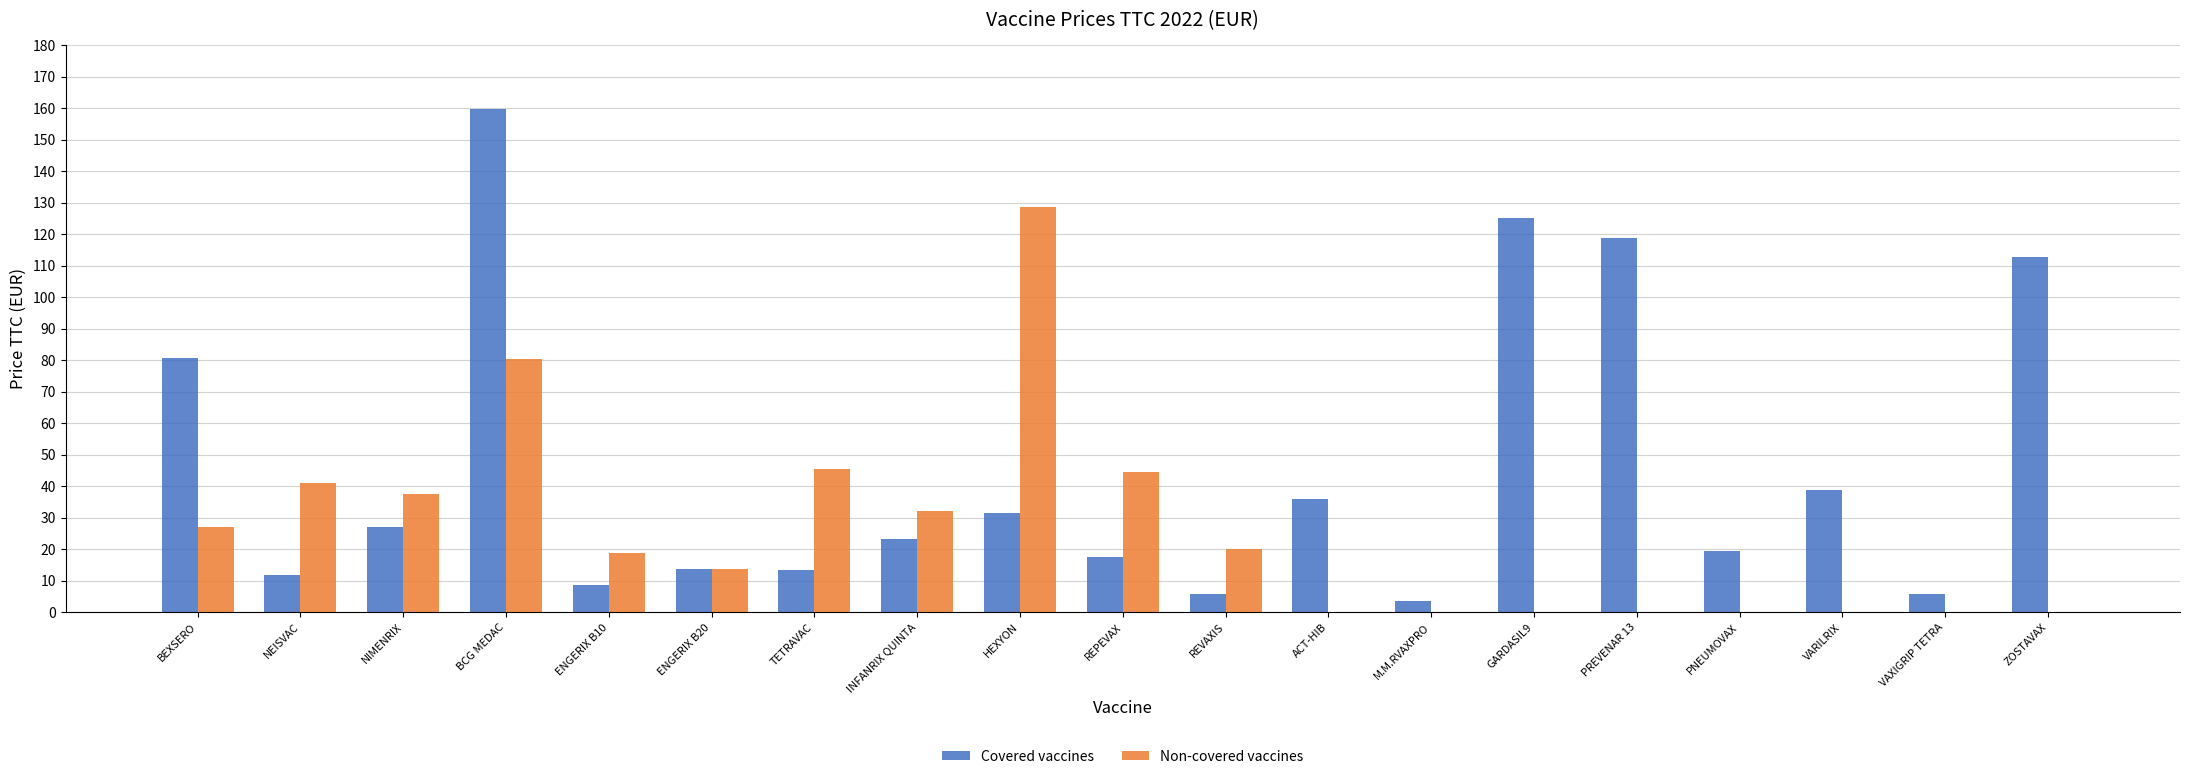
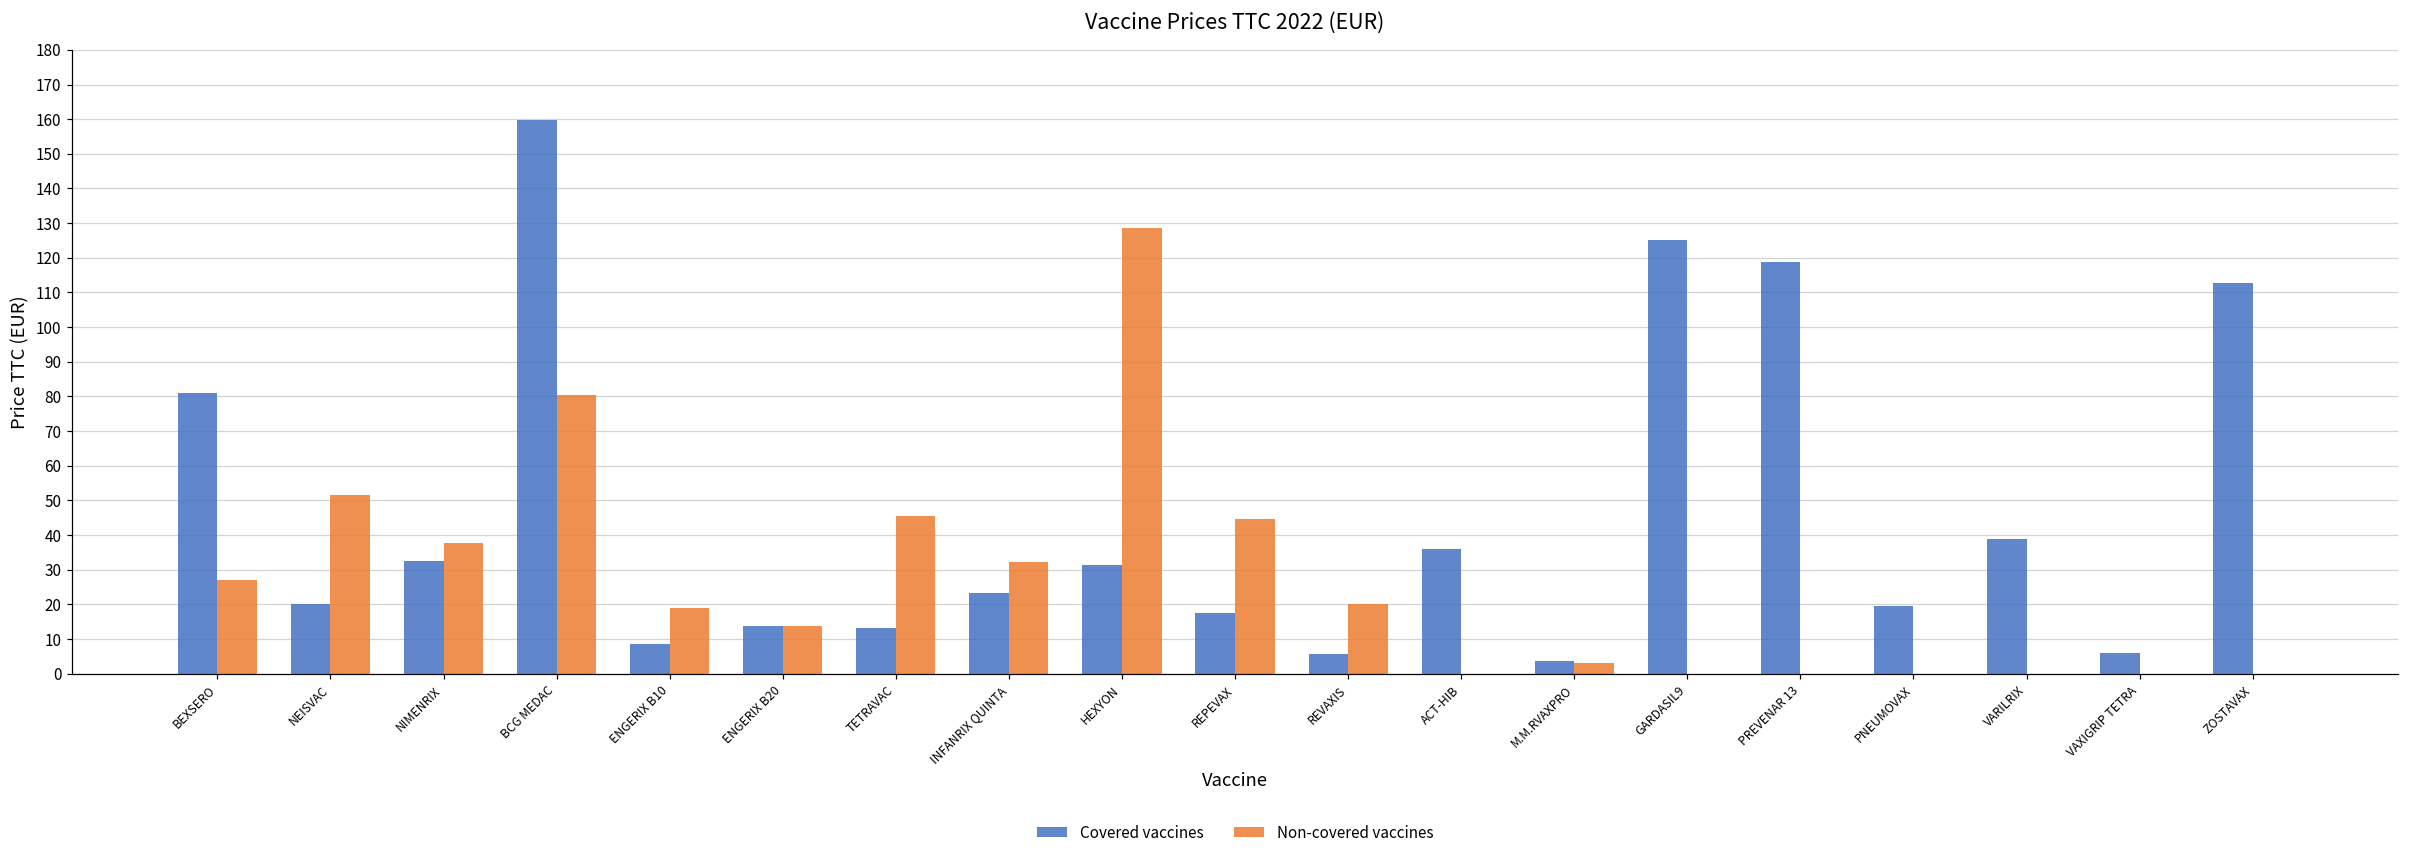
  {
    "Covered vaccines": {
      "BEXSERO": 81,
-     "NEISVAC": 12,
-     "NIMENRIX": 27,
+     "NEISVAC": 20,
+     "NIMENRIX": 32,
      "BCG MEDAC": 160,
      "ENGERIX B10": 9,
      "ENGERIX B20": 14,
      "TETRAVAC": 13,
      "INFANRIX QUINTA": 23,
      "HEXYON": 31,
      "REPEVAX": 18,
      "REVAXIS": 6,
      "ACT-HIB": 36,
      "M.M.RVAXPRO": 4,
      "GARDASIL9": 125,
      "PREVENAR 13": 119,
      "PNEUMOVAX": 19,
      "VARILRIX": 39,
      "VAXIGRIP TETRA": 6,
      "ZOSTAVAX": 113
    },
    "Non-covered vaccines": {
      "BEXSERO": 27,
-     "NEISVAC": 41,
+     "NEISVAC": 52,
      "NIMENRIX": 38,
      "BCG MEDAC": 80,
      "ENGERIX B10": 19,
      "ENGERIX B20": 14,
      "TETRAVAC": 45,
      "INFANRIX QUINTA": 32,
      "HEXYON": 129,
      "REPEVAX": 45,
      "REVAXIS": 20,
      "ACT-HIB": 0,
-     "M.M.RVAXPRO": 0,
+     "M.M.RVAXPRO": 3,
      "GARDASIL9": 0,
      "PREVENAR 13": 0,
      "PNEUMOVAX": 0,
      "VARILRIX": 0,
      "VAXIGRIP TETRA": 0,
      "ZOSTAVAX": 0
    }
  }
